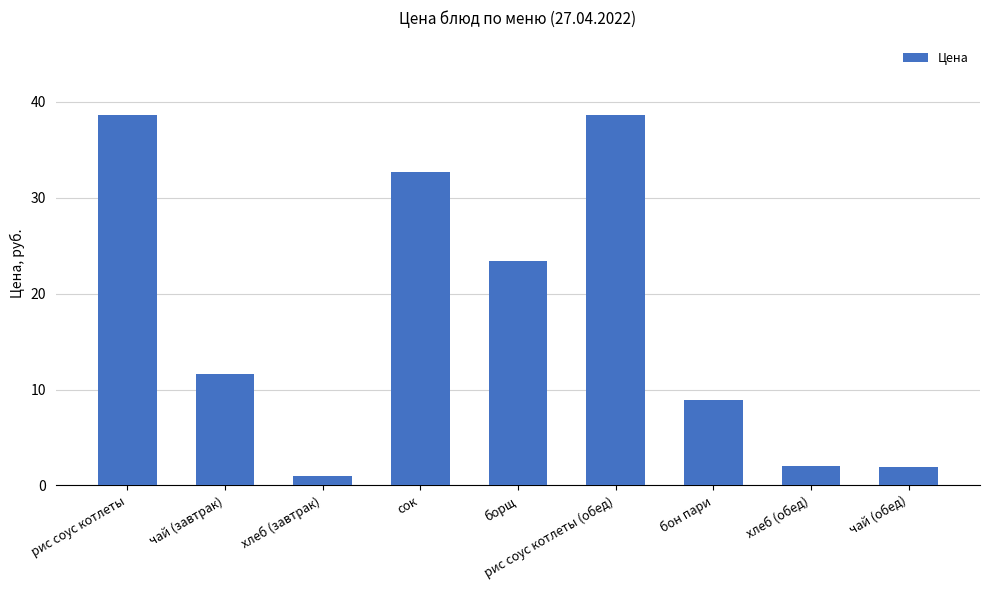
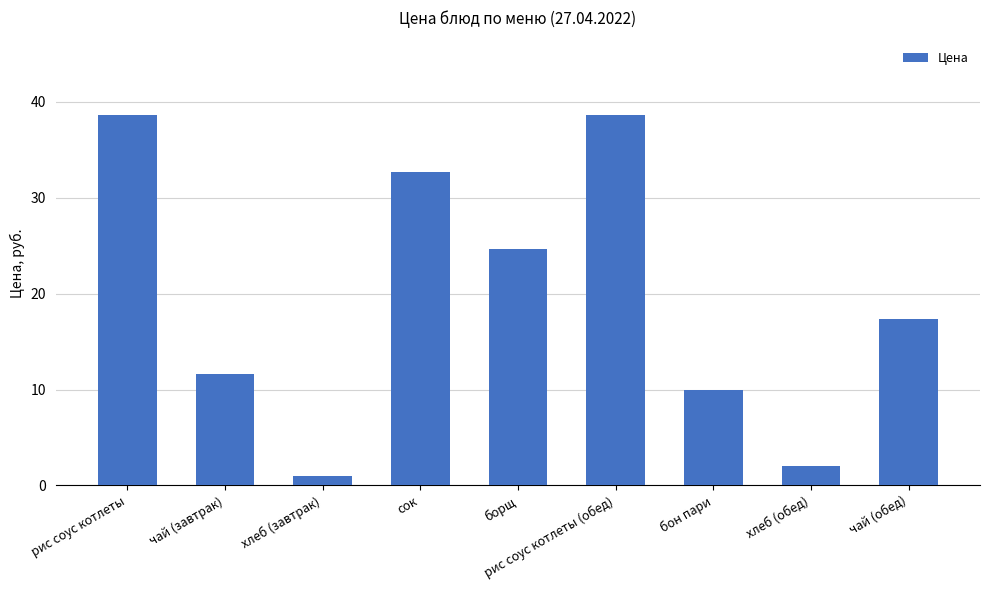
  {
    "рис соус котлеты": 39,
    "чай (завтрак)": 12,
    "хлеб (завтрак)": 1,
    "сок": 33,
-   "борщ": 23,
+   "борщ": 25,
    "рис соус котлеты (обед)": 39,
-   "бон пари": 9,
+   "бон пари": 10,
    "хлеб (обед)": 2,
-   "чай (обед)": 2
+   "чай (обед)": 17
  }
